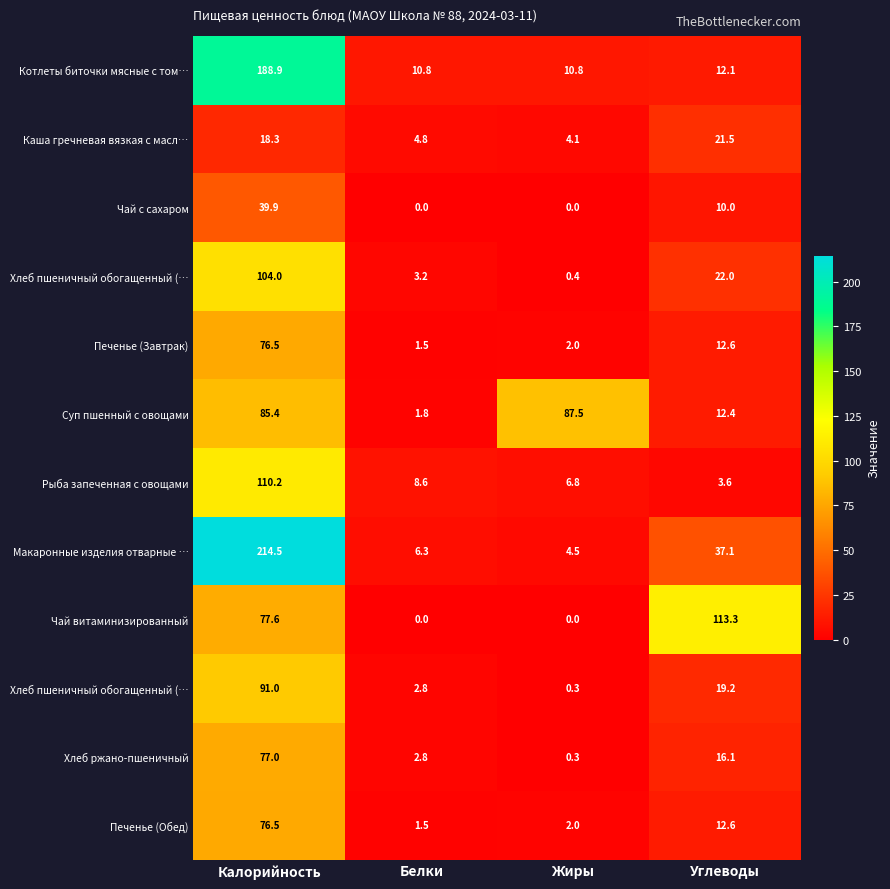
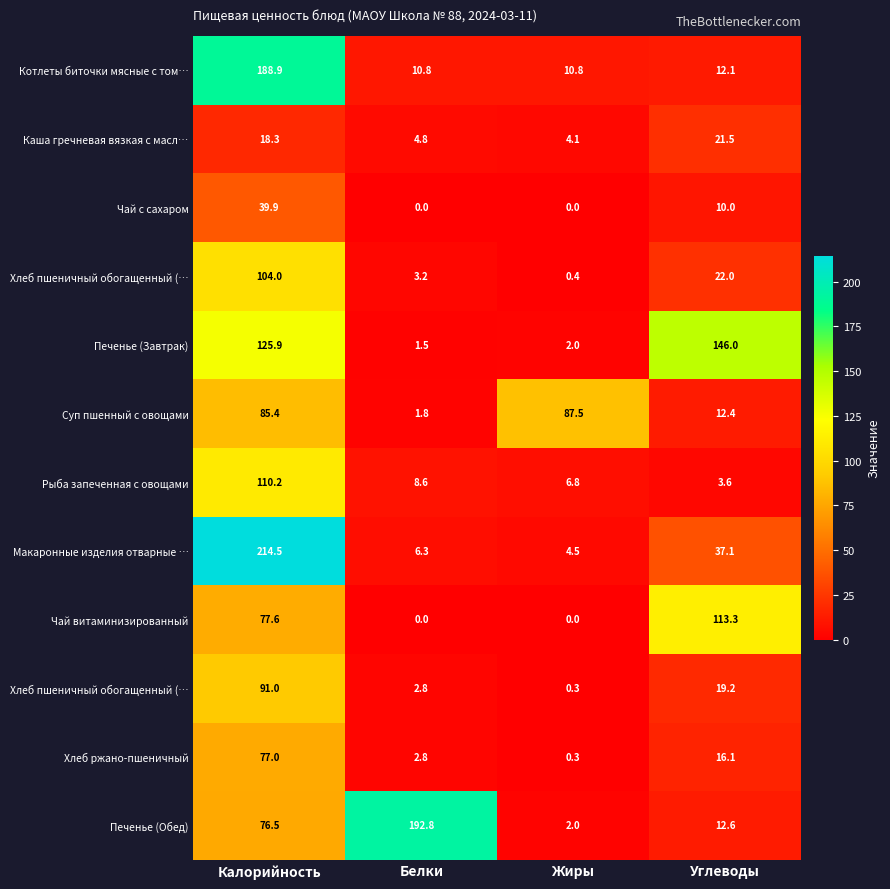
  {
    "Котлеты биточки мясные с том…": {
      "Калорийность": 188.9,
      "Белки": 10.8,
      "Жиры": 10.8,
      "Углеводы": 12.1
    },
    "Каша гречневая вязкая с масл…": {
      "Калорийность": 18.3,
      "Белки": 4.8,
      "Жиры": 4.1,
      "Углеводы": 21.5
    },
    "Чай с сахаром": {
      "Калорийность": 39.9,
      "Белки": 0.0,
      "Жиры": 0.0,
      "Углеводы": 10.0
    },
    "Печенье (Завтрак)": {
-     "Калорийность": 76.5,
+     "Калорийность": 125.9,
      "Белки": 1.5,
      "Жиры": 2.0,
-     "Углеводы": 12.6
+     "Углеводы": 146.0
    },
    "Суп пшенный с овощами": {
      "Калорийность": 85.4,
      "Белки": 1.8,
      "Жиры": 87.5,
      "Углеводы": 12.4
    },
    "Рыба запеченная с овощами": {
      "Калорийность": 110.2,
      "Белки": 8.6,
      "Жиры": 6.8,
      "Углеводы": 3.6
    },
    "Макаронные изделия отварные …": {
      "Калорийность": 214.5,
      "Белки": 6.3,
      "Жиры": 4.5,
      "Углеводы": 37.1
    },
    "Чай витаминизированный": {
      "Калорийность": 77.6,
      "Белки": 0.0,
      "Жиры": 0.0,
      "Углеводы": 113.3
    },
    "Хлеб ржано-пшеничный": {
      "Калорийность": 77.0,
      "Белки": 2.8,
      "Жиры": 0.3,
      "Углеводы": 16.1
    },
    "Печенье (Обед)": {
      "Калорийность": 76.5,
-     "Белки": 1.5,
+     "Белки": 192.8,
      "Жиры": 2.0,
      "Углеводы": 12.6
    }
  }
